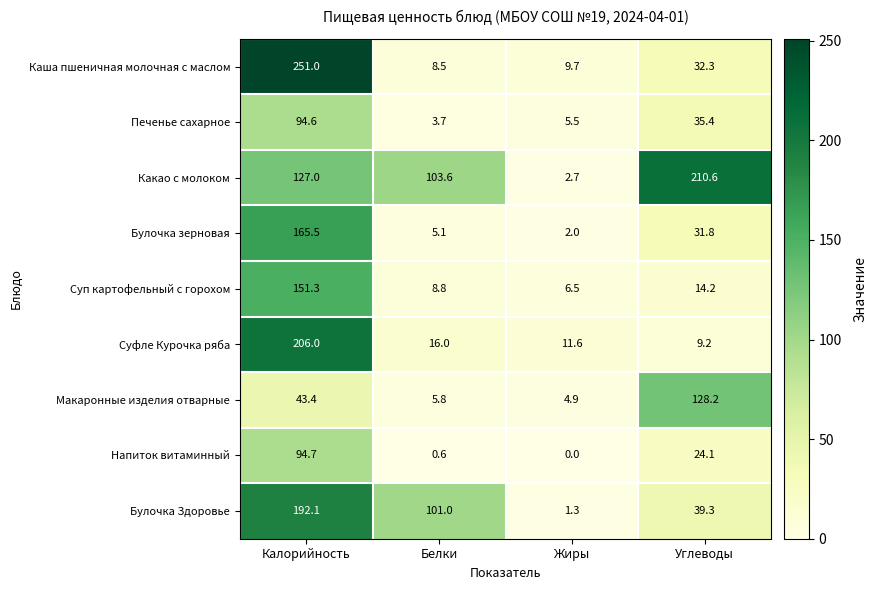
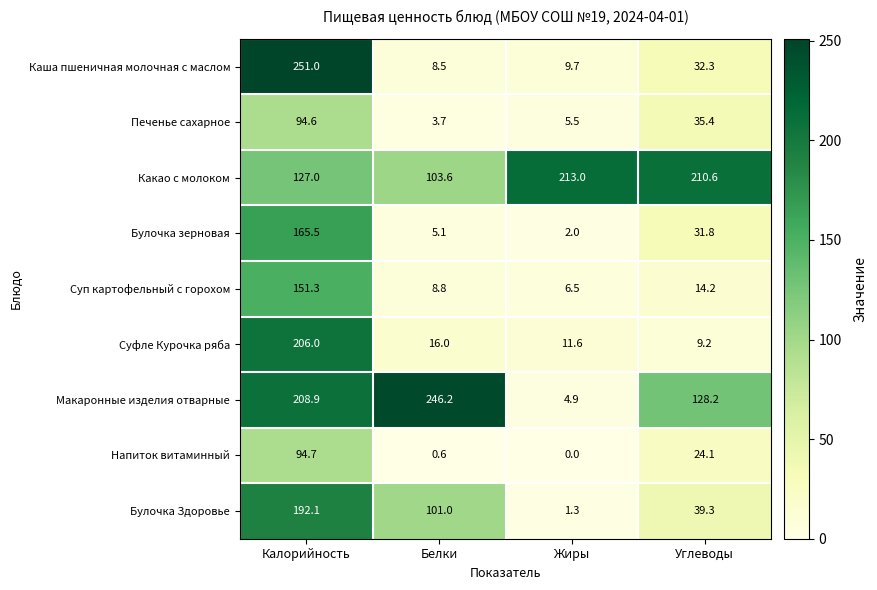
  {
    "Каша пшеничная молочная с маслом": {
      "Калорийность": 251.0,
      "Белки": 8.5,
      "Жиры": 9.7,
      "Углеводы": 32.3
    },
    "Печенье сахарное": {
      "Калорийность": 94.6,
      "Белки": 3.7,
      "Жиры": 5.5,
      "Углеводы": 35.4
    },
    "Какао с молоком": {
      "Калорийность": 127.0,
      "Белки": 103.6,
-     "Жиры": 2.7,
+     "Жиры": 213.0,
      "Углеводы": 210.6
    },
    "Булочка зерновая": {
      "Калорийность": 165.5,
      "Белки": 5.1,
      "Жиры": 2.0,
      "Углеводы": 31.8
    },
    "Суп картофельный с горохом": {
      "Калорийность": 151.3,
      "Белки": 8.8,
      "Жиры": 6.5,
      "Углеводы": 14.2
    },
    "Суфле Курочка ряба": {
      "Калорийность": 206.0,
      "Белки": 16.0,
      "Жиры": 11.6,
      "Углеводы": 9.2
    },
    "Макаронные изделия отварные": {
-     "Калорийность": 43.4,
-     "Белки": 5.8,
+     "Калорийность": 208.9,
+     "Белки": 246.2,
      "Жиры": 4.9,
      "Углеводы": 128.2
    },
    "Напиток витаминный": {
      "Калорийность": 94.7,
      "Белки": 0.6,
      "Жиры": 0.0,
      "Углеводы": 24.1
    },
    "Булочка Здоровье": {
      "Калорийность": 192.1,
      "Белки": 101.0,
      "Жиры": 1.3,
      "Углеводы": 39.3
    }
  }
